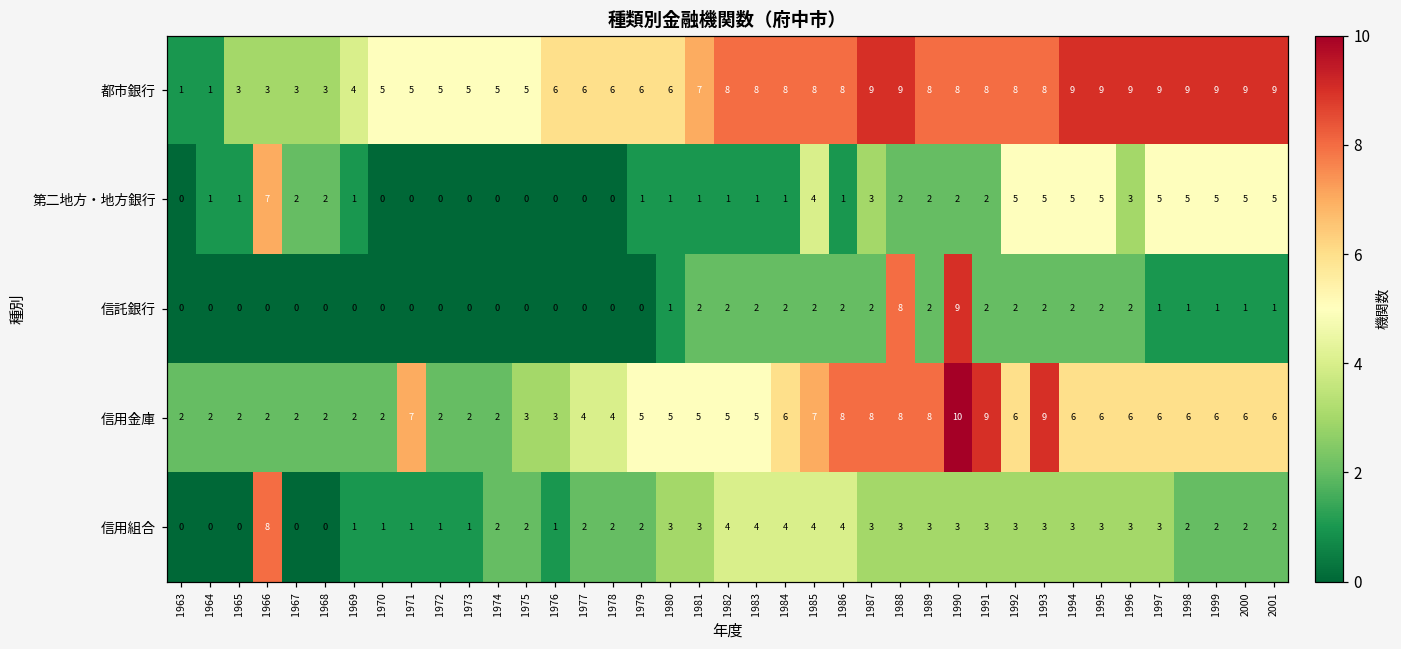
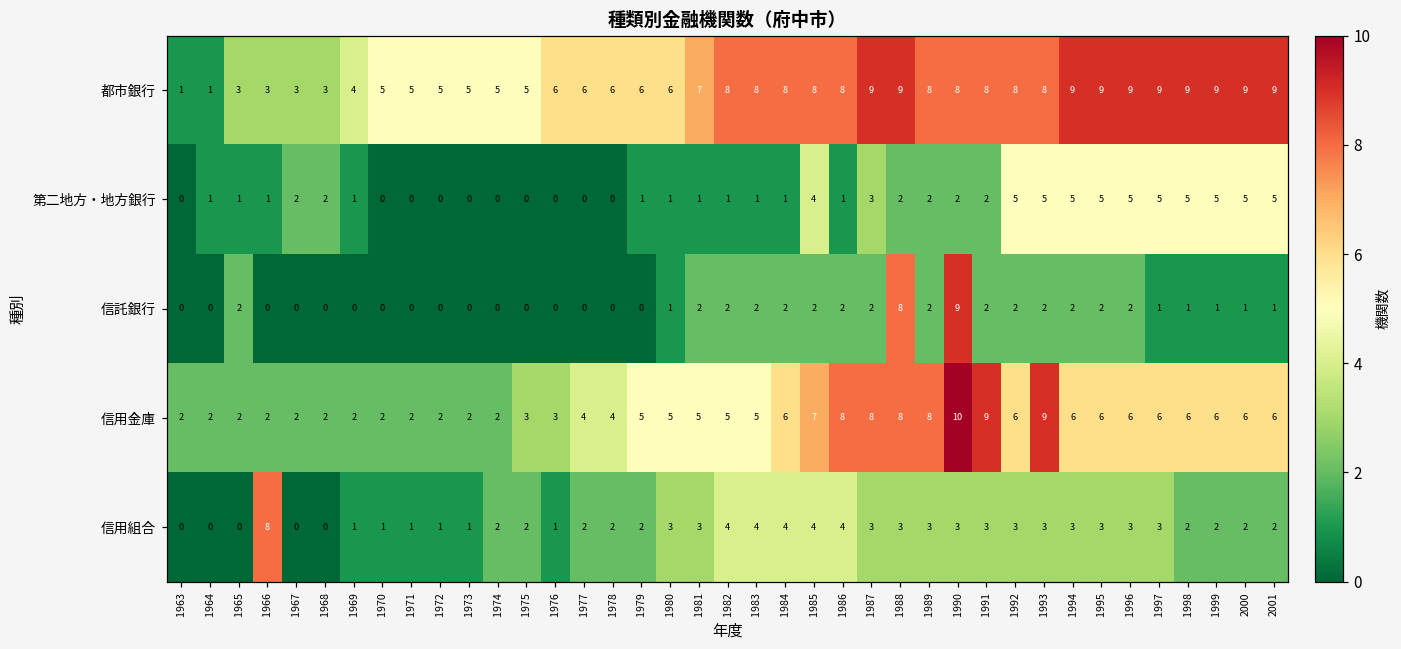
  {
    "都市銀行": {
      "1963": 1,
      "1964": 1,
      "1965": 3,
      "1966": 3,
      "1967": 3,
      "1968": 3,
      "1969": 4,
      "1970": 5,
      "1971": 5,
      "1972": 5,
      "1973": 5,
      "1974": 5,
      "1975": 5,
      "1976": 6,
      "1977": 6,
      "1978": 6,
      "1979": 6,
      "1980": 6,
      "1981": 7,
      "1982": 8,
      "1983": 8,
      "1984": 8,
      "1985": 8,
      "1986": 8,
      "1987": 9,
      "1988": 9,
      "1989": 8,
      "1990": 8,
      "1991": 8,
      "1992": 8,
      "1993": 8,
      "1994": 9,
      "1995": 9,
      "1996": 9,
      "1997": 9,
      "1998": 9,
      "1999": 9,
      "2000": 9,
      "2001": 9
    },
    "第二地方・地方銀行": {
      "1963": 0,
      "1964": 1,
      "1965": 1,
-     "1966": 7,
+     "1966": 1,
      "1967": 2,
      "1968": 2,
      "1969": 1,
      "1970": 0,
      "1971": 0,
      "1972": 0,
      "1973": 0,
      "1974": 0,
      "1975": 0,
      "1976": 0,
      "1977": 0,
      "1978": 0,
      "1979": 1,
      "1980": 1,
      "1981": 1,
      "1982": 1,
      "1983": 1,
      "1984": 1,
      "1985": 4,
      "1986": 1,
      "1987": 3,
      "1988": 2,
      "1989": 2,
      "1990": 2,
      "1991": 2,
      "1992": 5,
      "1993": 5,
      "1994": 5,
      "1995": 5,
-     "1996": 3,
+     "1996": 5,
      "1997": 5,
      "1998": 5,
      "1999": 5,
      "2000": 5,
      "2001": 5
    },
    "信託銀行": {
      "1963": 0,
      "1964": 0,
-     "1965": 0,
+     "1965": 2,
      "1966": 0,
      "1967": 0,
      "1968": 0,
      "1969": 0,
      "1970": 0,
      "1971": 0,
      "1972": 0,
      "1973": 0,
      "1974": 0,
      "1975": 0,
      "1976": 0,
      "1977": 0,
      "1978": 0,
      "1979": 0,
      "1980": 1,
      "1981": 2,
      "1982": 2,
      "1983": 2,
      "1984": 2,
      "1985": 2,
      "1986": 2,
      "1987": 2,
      "1988": 8,
      "1989": 2,
      "1990": 9,
      "1991": 2,
      "1992": 2,
      "1993": 2,
      "1994": 2,
      "1995": 2,
      "1996": 2,
      "1997": 1,
      "1998": 1,
      "1999": 1,
      "2000": 1,
      "2001": 1
    },
    "信用金庫": {
      "1963": 2,
      "1964": 2,
      "1965": 2,
      "1966": 2,
      "1967": 2,
      "1968": 2,
      "1969": 2,
      "1970": 2,
-     "1971": 7,
+     "1971": 2,
      "1972": 2,
      "1973": 2,
      "1974": 2,
      "1975": 3,
      "1976": 3,
      "1977": 4,
      "1978": 4,
      "1979": 5,
      "1980": 5,
      "1981": 5,
      "1982": 5,
      "1983": 5,
      "1984": 6,
      "1985": 7,
      "1986": 8,
      "1987": 8,
      "1988": 8,
      "1989": 8,
      "1990": 10,
      "1991": 9,
      "1992": 6,
      "1993": 9,
      "1994": 6,
      "1995": 6,
      "1996": 6,
      "1997": 6,
      "1998": 6,
      "1999": 6,
      "2000": 6,
      "2001": 6
    },
    "信用組合": {
      "1963": 0,
      "1964": 0,
      "1965": 0,
      "1966": 8,
      "1967": 0,
      "1968": 0,
      "1969": 1,
      "1970": 1,
      "1971": 1,
      "1972": 1,
      "1973": 1,
      "1974": 2,
      "1975": 2,
      "1976": 1,
      "1977": 2,
      "1978": 2,
      "1979": 2,
      "1980": 3,
      "1981": 3,
      "1982": 4,
      "1983": 4,
      "1984": 4,
      "1985": 4,
      "1986": 4,
      "1987": 3,
      "1988": 3,
      "1989": 3,
      "1990": 3,
      "1991": 3,
      "1992": 3,
      "1993": 3,
      "1994": 3,
      "1995": 3,
      "1996": 3,
      "1997": 3,
      "1998": 2,
      "1999": 2,
      "2000": 2,
      "2001": 2
    }
  }
